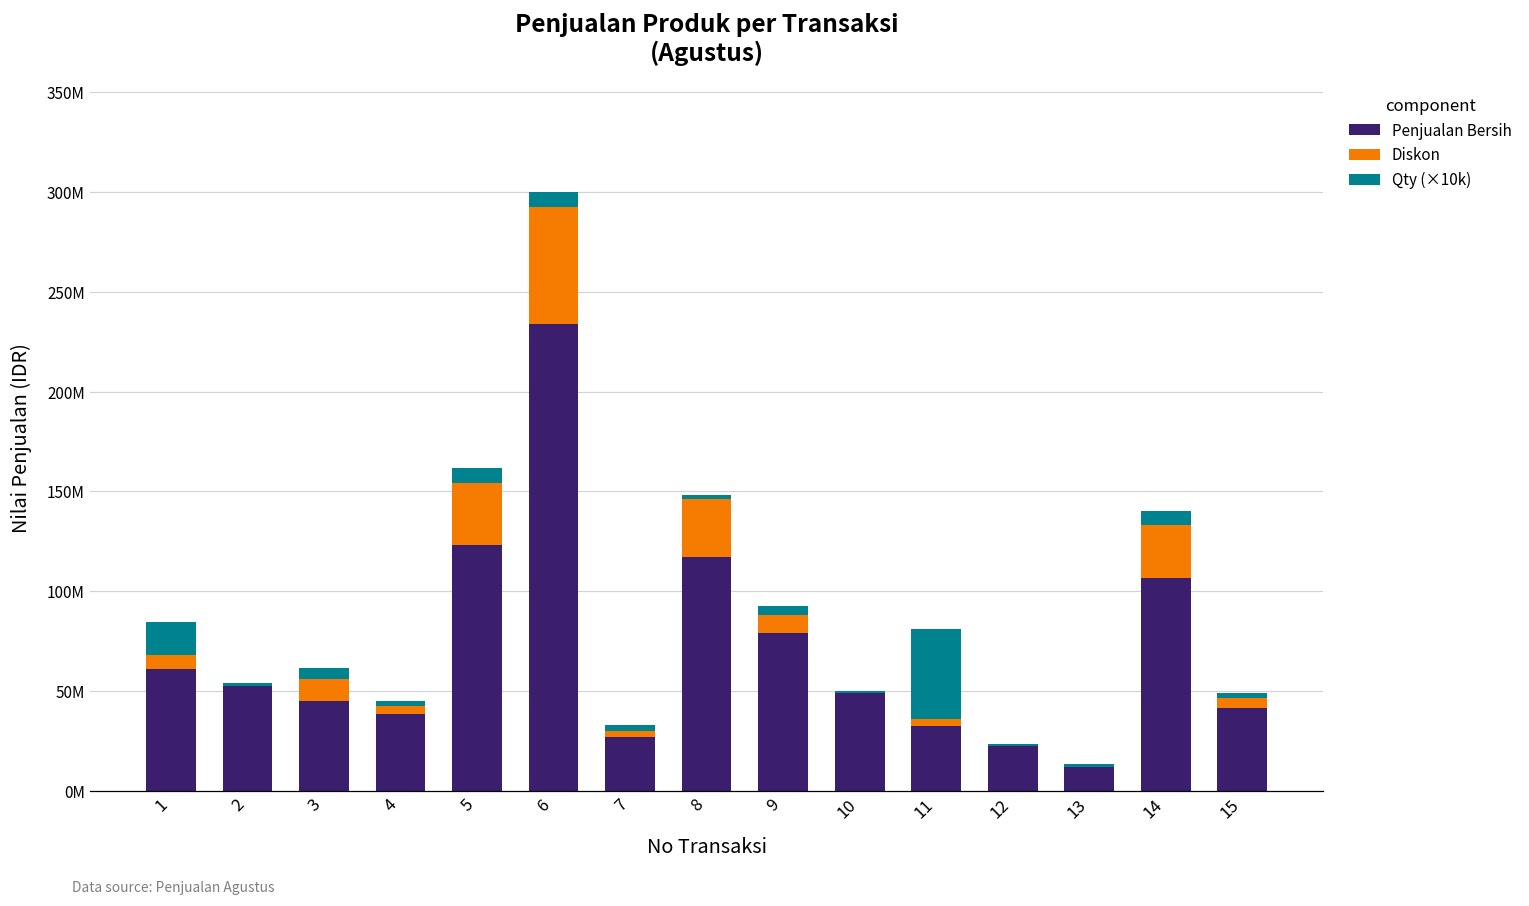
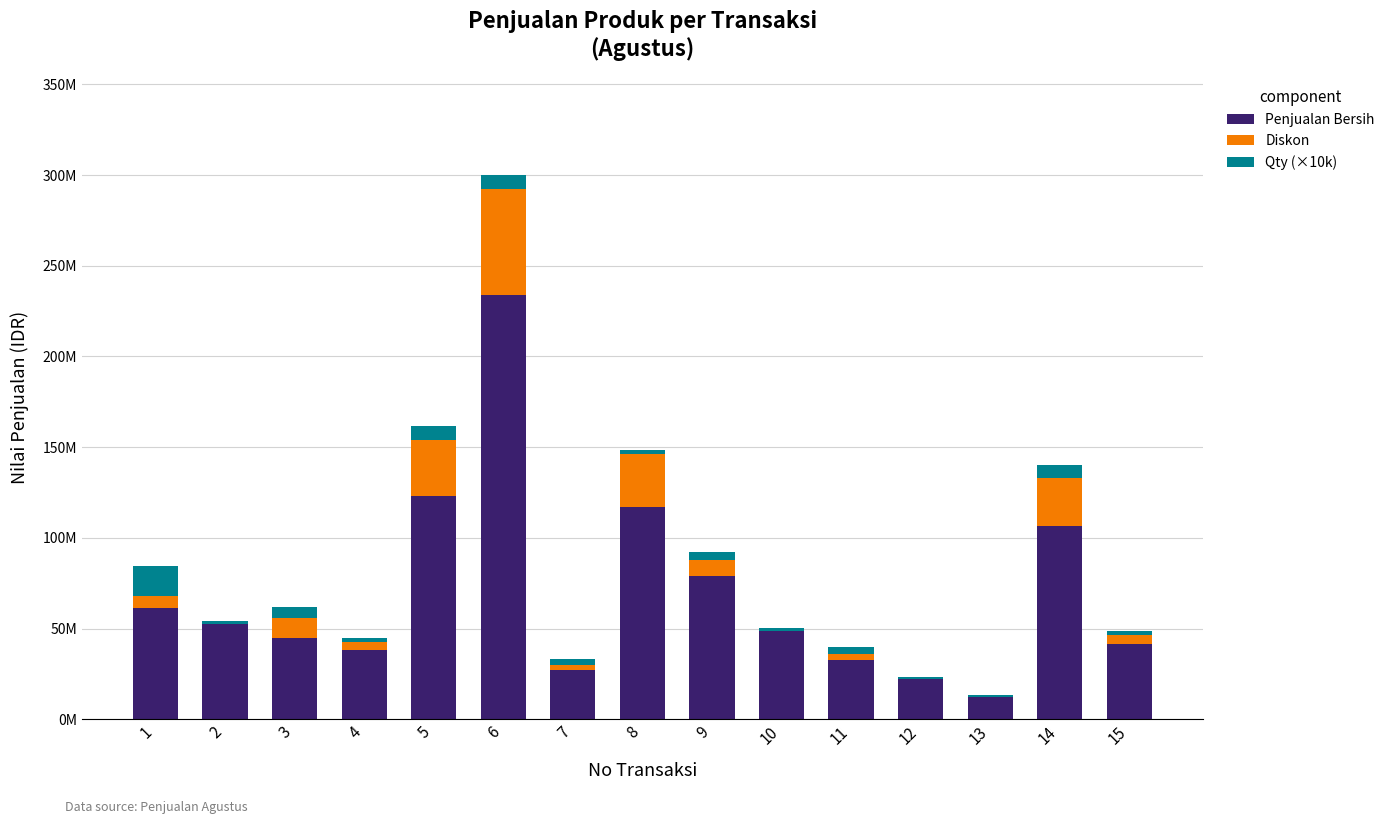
  {
    "Penjualan Bersih": {
      "1": 61000000,
      "2": 53000000,
      "3": 45000000,
      "4": 38000000,
      "5": 123000000,
      "6": 234000000,
      "7": 27000000,
      "8": 117000000,
      "9": 79000000,
      "10": 49000000,
      "11": 32000000,
      "12": 22000000,
      "13": 12000000,
      "14": 107000000,
      "15": 42000000
    },
    "Qty (×10k)": {
      "1": 16000000,
      "2": 1000000,
      "3": 6000000,
      "4": 2000000,
      "5": 8000000,
      "6": 8000000,
      "7": 3000000,
      "8": 2000000,
      "9": 4000000,
-     "11": 45000000,
+     "11": 4000000,
      "14": 7000000,
      "15": 3000000
    }
  }
